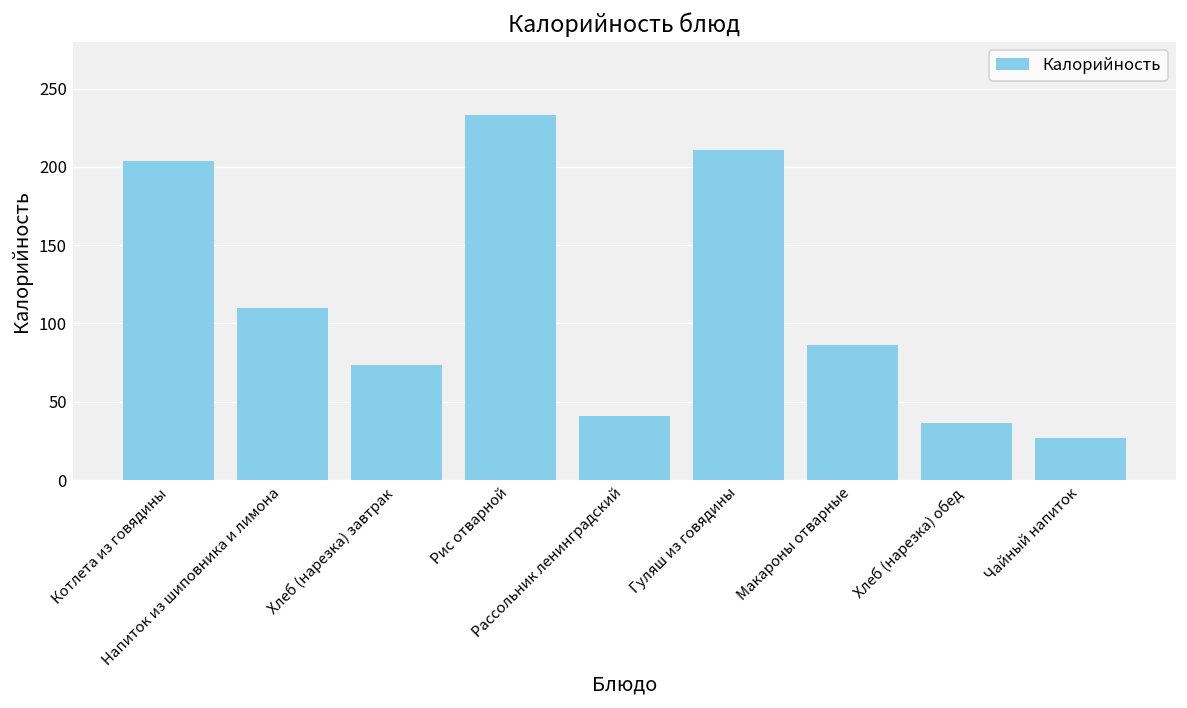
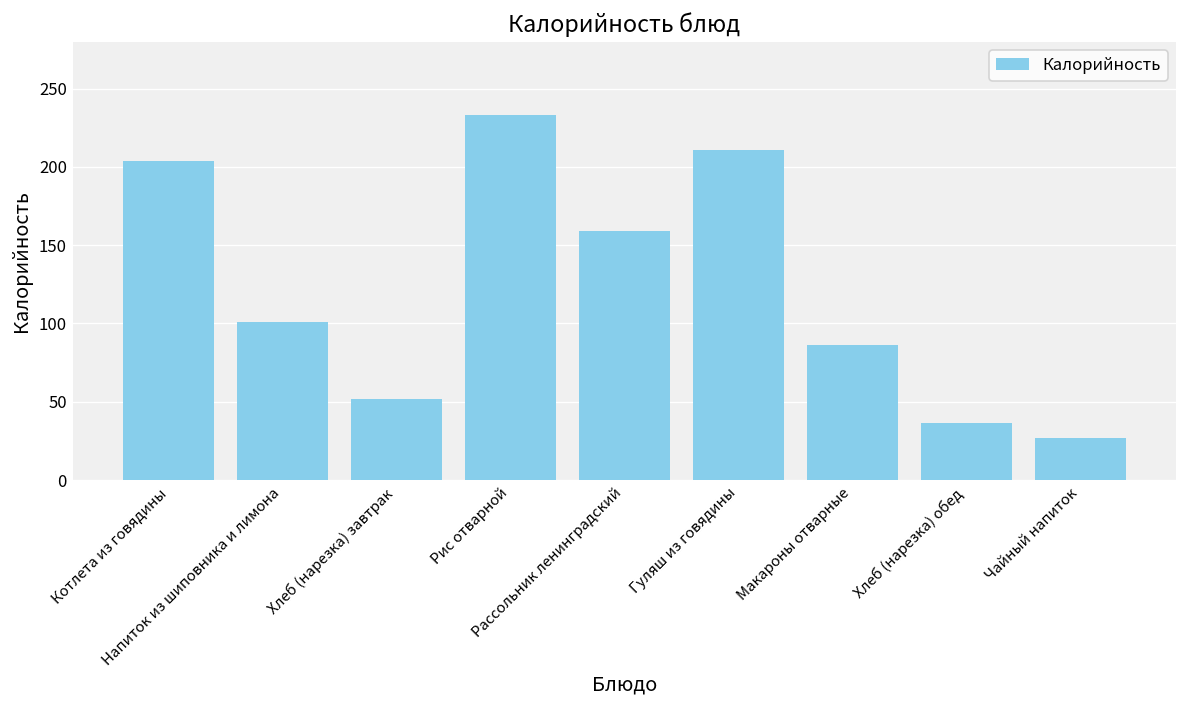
  {
    "Котлета из говядины": 204,
-   "Напиток из шиповника и лимона": 110,
-   "Хлеб (нарезка) завтрак": 73,
+   "Напиток из шиповника и лимона": 101,
+   "Хлеб (нарезка) завтрак": 52,
    "Рис отварной": 233,
-   "Рассольник ленинградский": 41,
+   "Рассольник ленинградский": 159,
    "Гуляш из говядины": 211,
    "Макароны отварные": 86,
    "Хлеб (нарезка) обед": 37,
    "Чайный напиток": 27
  }
